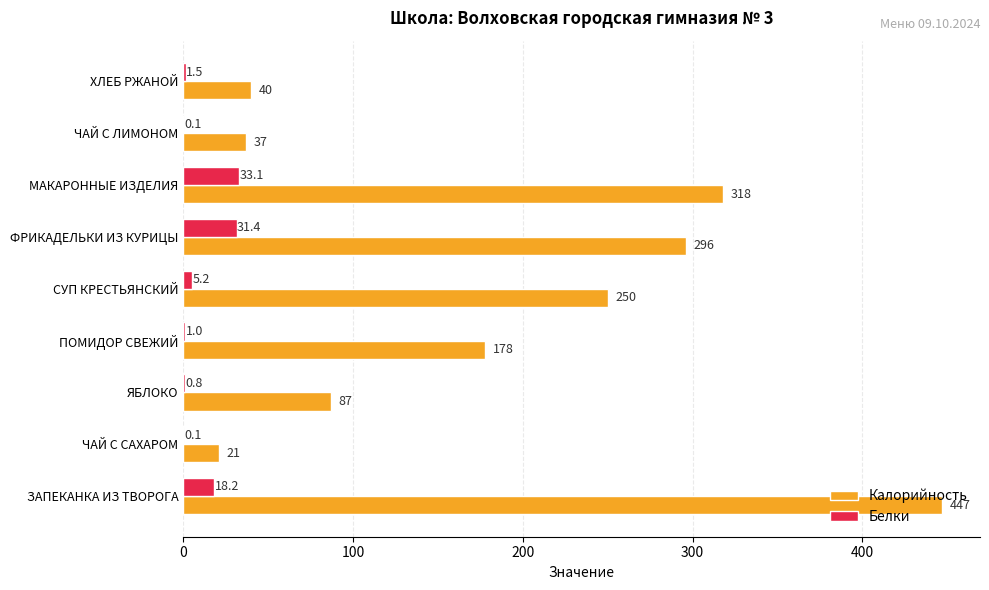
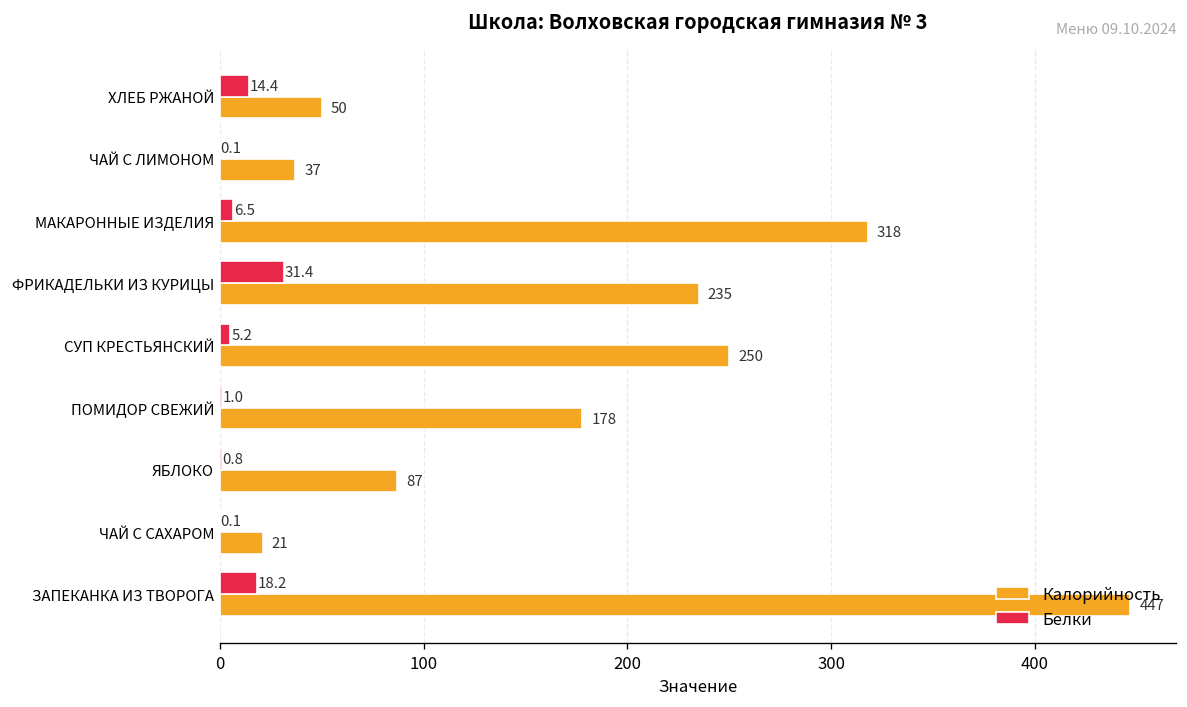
  {
    "Калорийность": {
-     "ХЛЕБ РЖАНОЙ": 40,
+     "ХЛЕБ РЖАНОЙ": 50,
      "ЧАЙ С ЛИМОНОМ": 37,
      "МАКАРОННЫЕ ИЗДЕЛИЯ": 318,
-     "ФРИКАДЕЛЬКИ ИЗ КУРИЦЫ": 296,
+     "ФРИКАДЕЛЬКИ ИЗ КУРИЦЫ": 235,
      "СУП КРЕСТЬЯНСКИЙ": 250,
      "ПОМИДОР СВЕЖИЙ": 178,
      "ЯБЛОКО": 87,
      "ЧАЙ С САХАРОМ": 21,
      "ЗАПЕКАНКА ИЗ ТВОРОГА": 447
    },
    "Белки": {
-     "ХЛЕБ РЖАНОЙ": 1.5,
+     "ХЛЕБ РЖАНОЙ": 14.4,
      "ЧАЙ С ЛИМОНОМ": 0.1,
-     "МАКАРОННЫЕ ИЗДЕЛИЯ": 33.1,
+     "МАКАРОННЫЕ ИЗДЕЛИЯ": 6.5,
      "ФРИКАДЕЛЬКИ ИЗ КУРИЦЫ": 31.4,
      "СУП КРЕСТЬЯНСКИЙ": 5.2,
      "ПОМИДОР СВЕЖИЙ": 1.0,
      "ЯБЛОКО": 0.8,
      "ЧАЙ С САХАРОМ": 0.1,
      "ЗАПЕКАНКА ИЗ ТВОРОГА": 18.2
    }
  }
